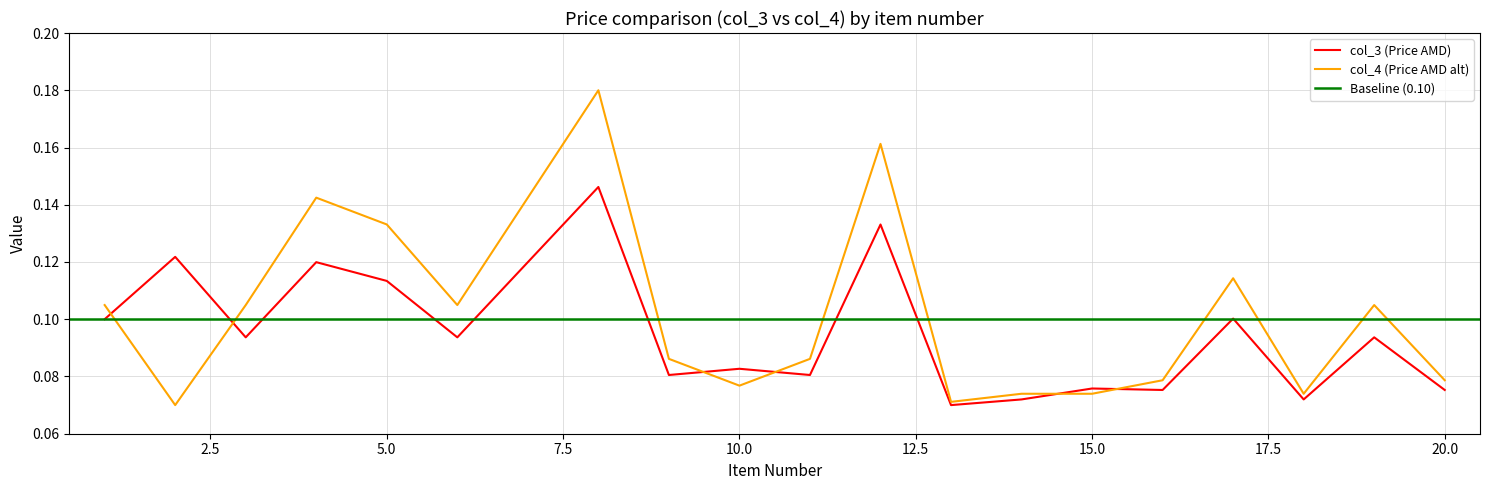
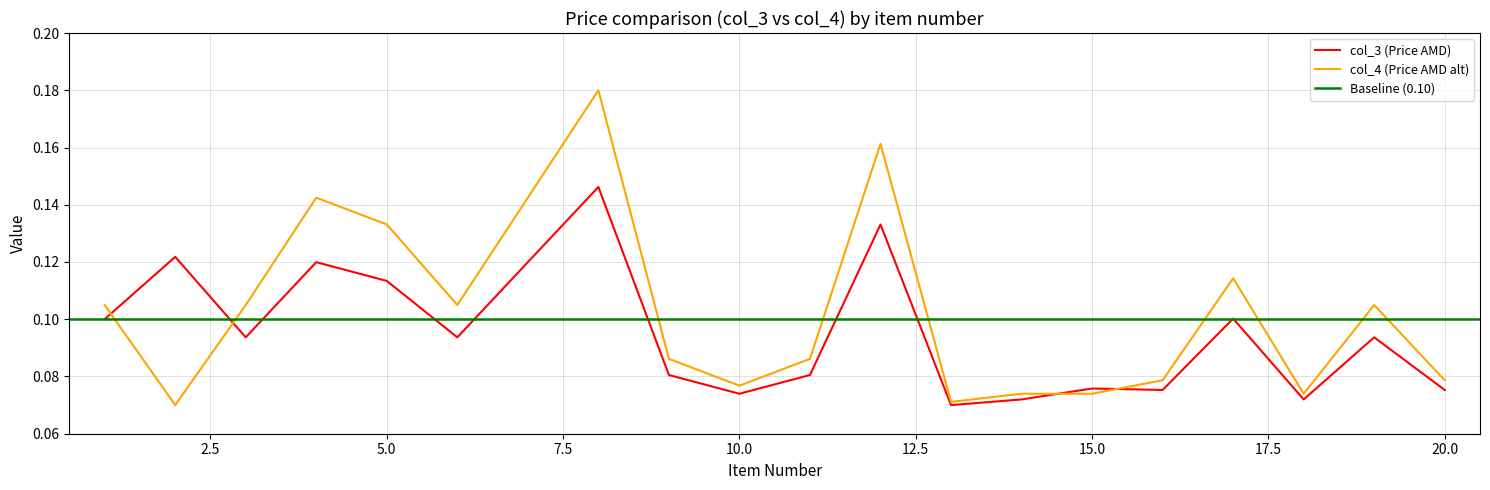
  {
    "col_3 (Price AMD)": {
      "5.0": 0.113,
-     "10.0": 0.083,
+     "10.0": 0.074,
      "15.0": 0.076,
      "20.0": 0.075
    },
    "col_4 (Price AMD alt)": {
      "5.0": 0.133,
      "10.0": 0.077,
      "15.0": 0.074,
      "20.0": 0.079
    }
  }
